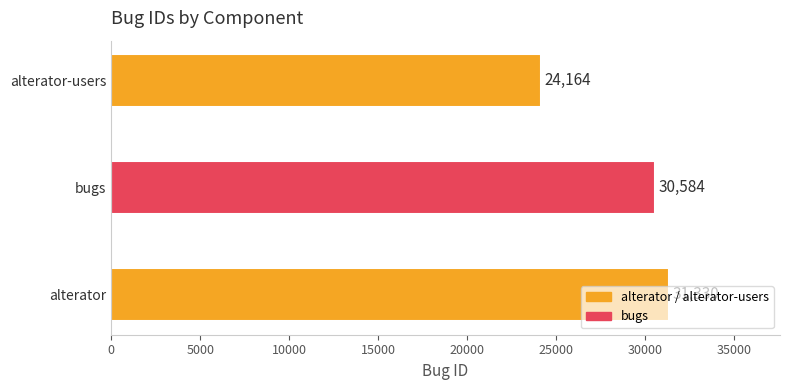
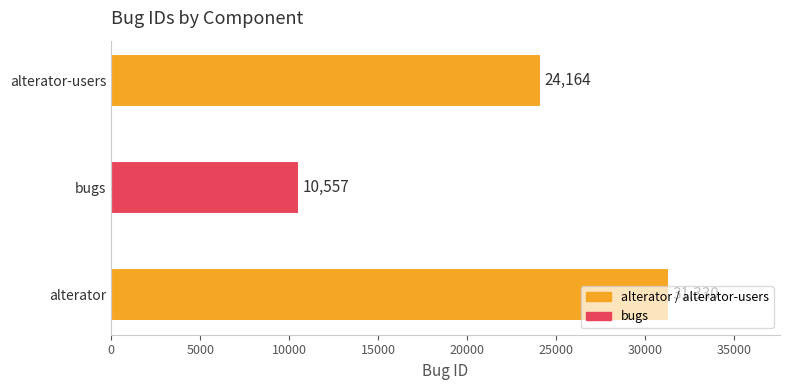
  {
    "alterator-users": "24,164",
-   "bugs": "30,584"
+   "bugs": "10,557"
  }
